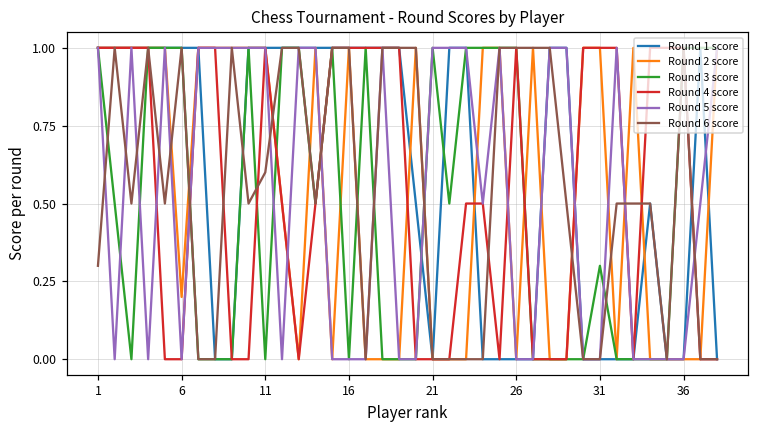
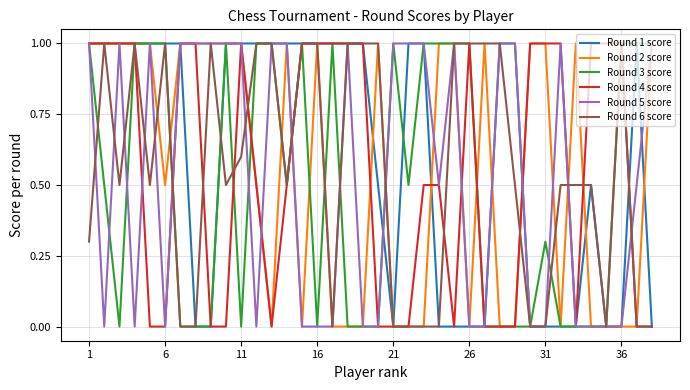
  {
    "Round 2 score": {
-     "6": 0.2
+     "6": 0.5
    },
    "Round 3 score": {
      "11": 0.0,
      "31": 0.3
    },
    "Round 6 score": {
      "1": 0.3,
      "11": 0.6
    }
  }
